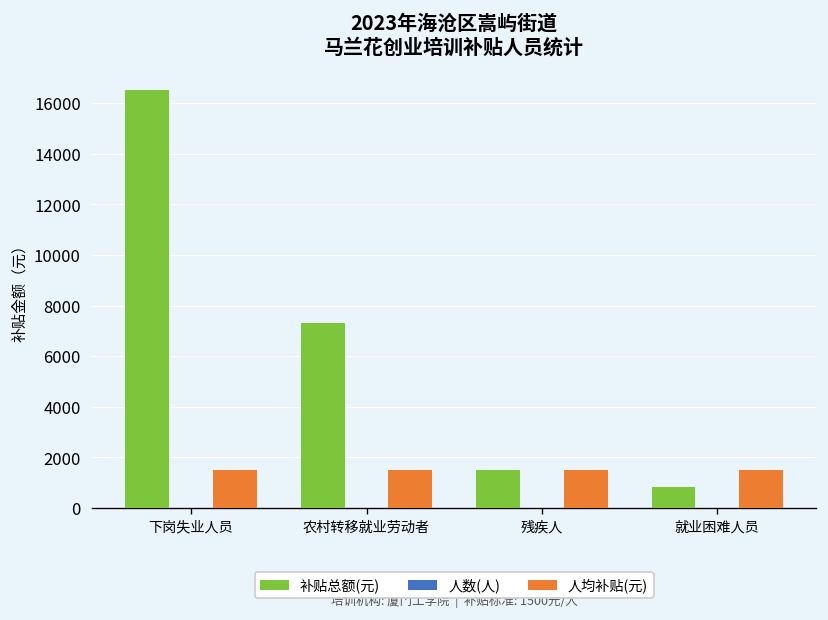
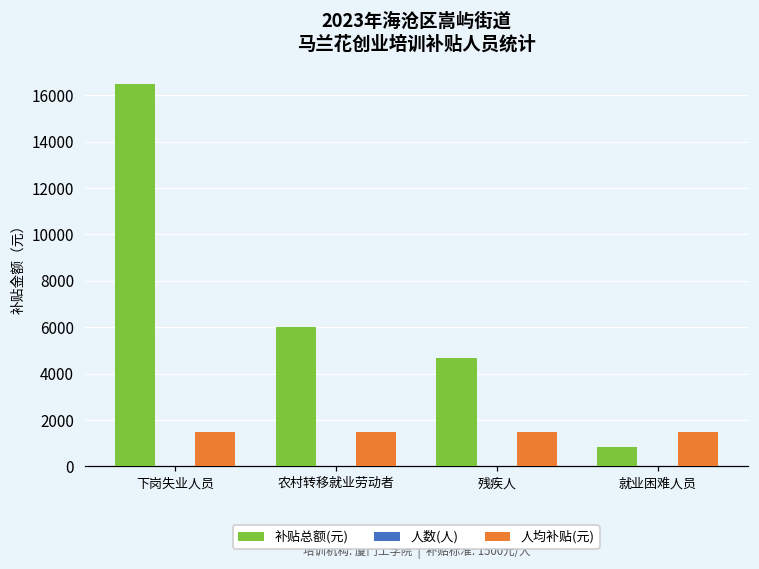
  {
    "补贴总额(元)": {
      "下岗失业人员": 16500,
-     "农村转移就业劳动者": 7300,
-     "残疾人": 1500,
+     "农村转移就业劳动者": 6000,
+     "残疾人": 4700,
      "就业困难人员": 800
    },
    "人均补贴(元)": {
      "下岗失业人员": 1500,
      "农村转移就业劳动者": 1500,
      "残疾人": 1500,
      "就业困难人员": 1500
    }
  }
